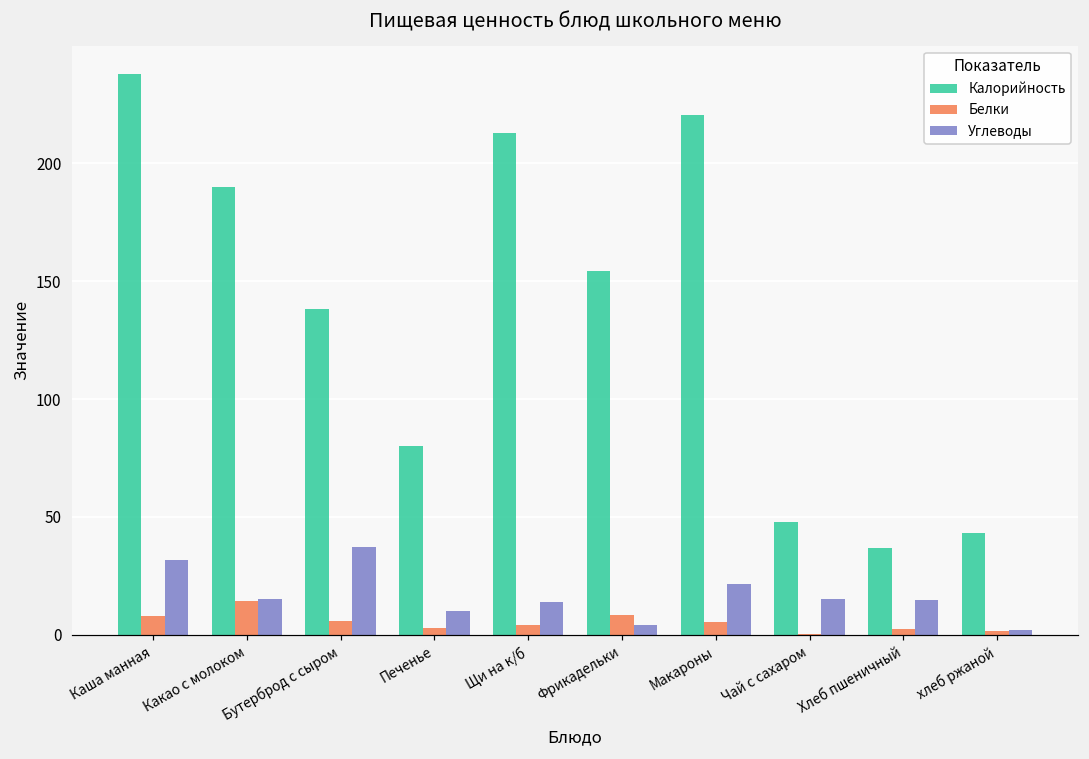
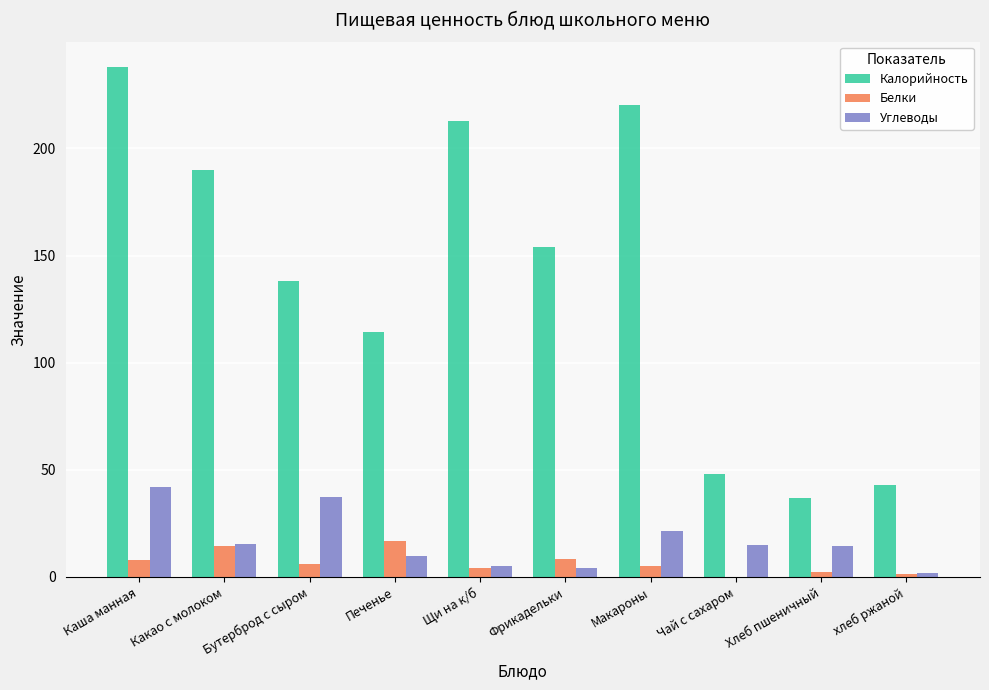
  {
    "Калорийность": {
      "Каша манная": 238,
      "Какао с молоком": 190,
      "Бутерброд с сыром": 138,
-     "Печенье": 80,
+     "Печенье": 114,
      "Щи на к/б": 213,
      "Фрикадельки": 154,
      "Макароны": 221,
      "Чай с сахаром": 48,
      "Хлеб пшеничный": 37,
      "хлеб ржаной": 43
    },
    "Белки": {
      "Каша манная": 8,
      "Какао с молоком": 15,
      "Бутерброд с сыром": 6,
-     "Печенье": 3,
+     "Печенье": 17,
      "Щи на к/б": 4,
      "Фрикадельки": 8,
      "Макароны": 5,
      "Хлеб пшеничный": 2,
      "хлеб ржаной": 2
    },
    "Углеводы": {
-     "Каша манная": 32,
+     "Каша манная": 42,
      "Какао с молоком": 15,
      "Бутерброд с сыром": 37,
      "Печенье": 10,
-     "Щи на к/б": 14,
+     "Щи на к/б": 5,
      "Фрикадельки": 4,
      "Макароны": 22,
      "Чай с сахаром": 15,
      "Хлеб пшеничный": 15,
      "хлеб ржаной": 2
    }
  }
